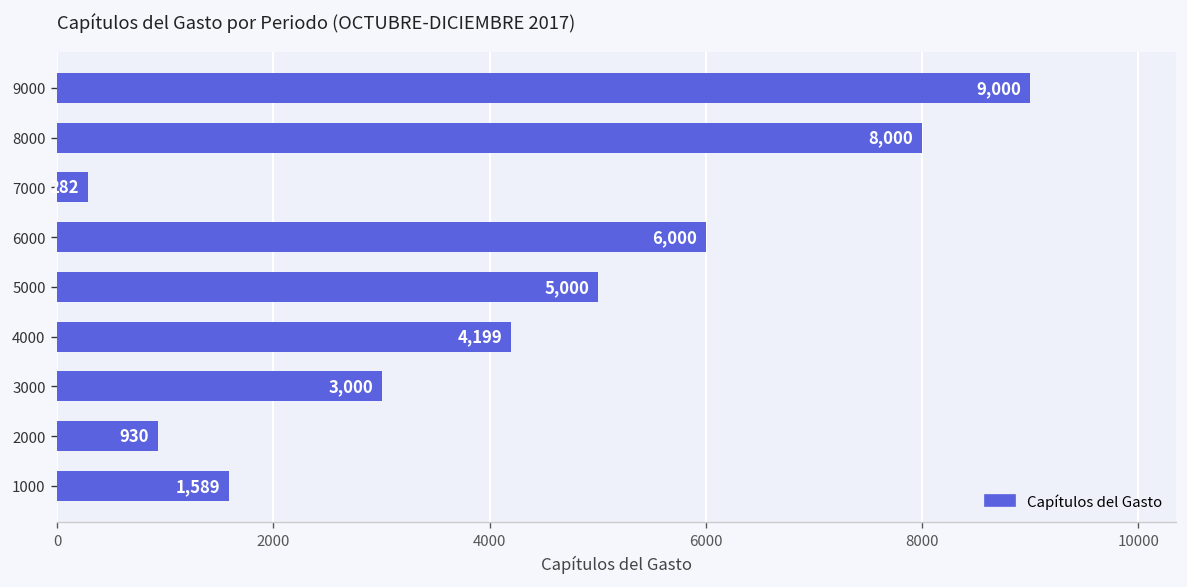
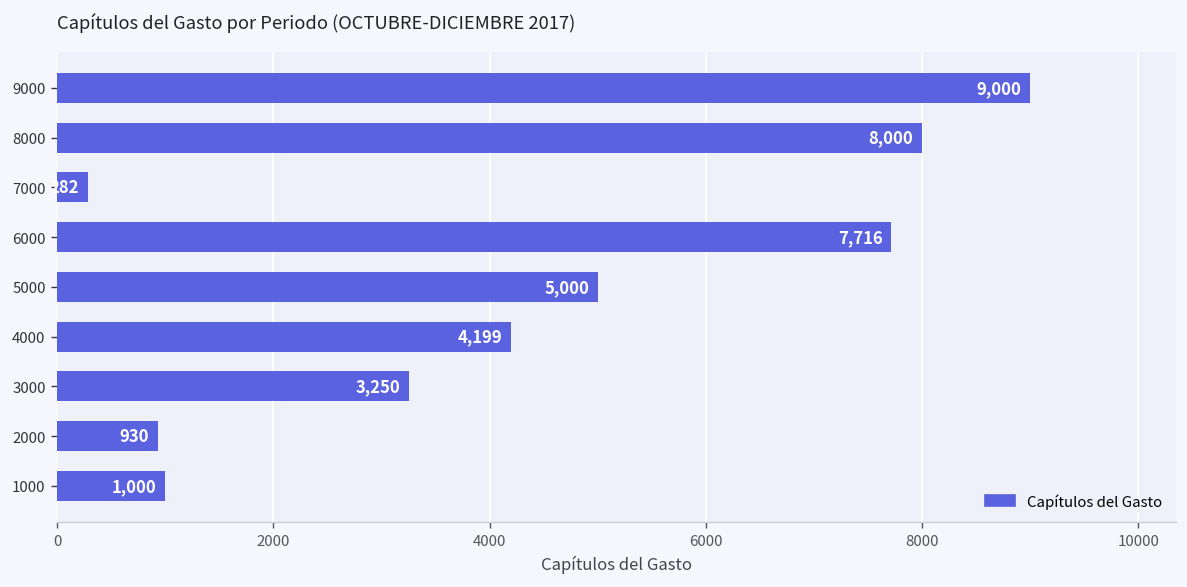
  {
    "9000": "9,000",
    "8000": "8,000",
    "7000": "282",
-   "6000": "6,000",
+   "6000": "7,716",
    "5000": "5,000",
    "4000": "4,199",
-   "3000": "3,000",
+   "3000": "3,250",
    "2000": "930",
-   "1000": "1,589"
+   "1000": "1,000"
  }
